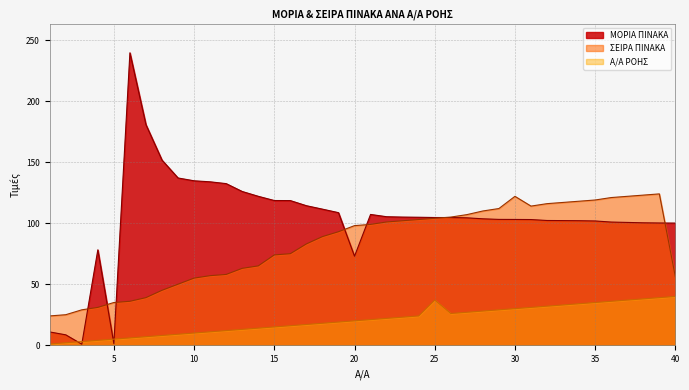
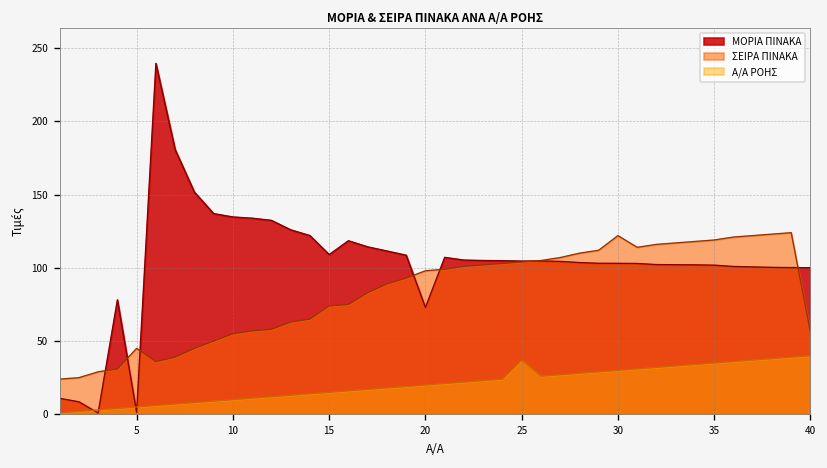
  {
    "ΜΟΡΙΑ ΠΙΝΑΚΑ": {
      "5": 1,
      "10": 135,
-     "15": 119,
+     "15": 109,
      "20": 73,
      "30": 103,
      "35": 102,
      "40": 100
    },
    "ΣΕΙΡΑ ΠΙΝΑΚΑ": {
-     "5": 35,
+     "5": 45,
      "10": 55,
      "15": 74,
      "20": 98,
      "30": 122,
      "35": 119,
      "40": 56
    },
    "Α/Α ΡΟΗΣ": {
      "5": 5,
      "10": 10,
      "15": 15,
      "20": 20,
      "25": 37,
      "30": 30,
      "35": 35,
      "40": 40
    }
  }
